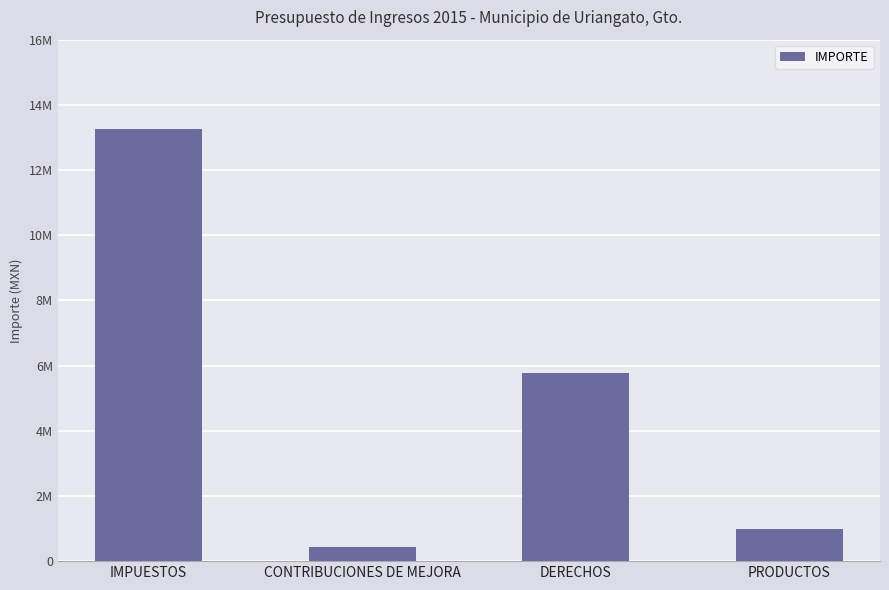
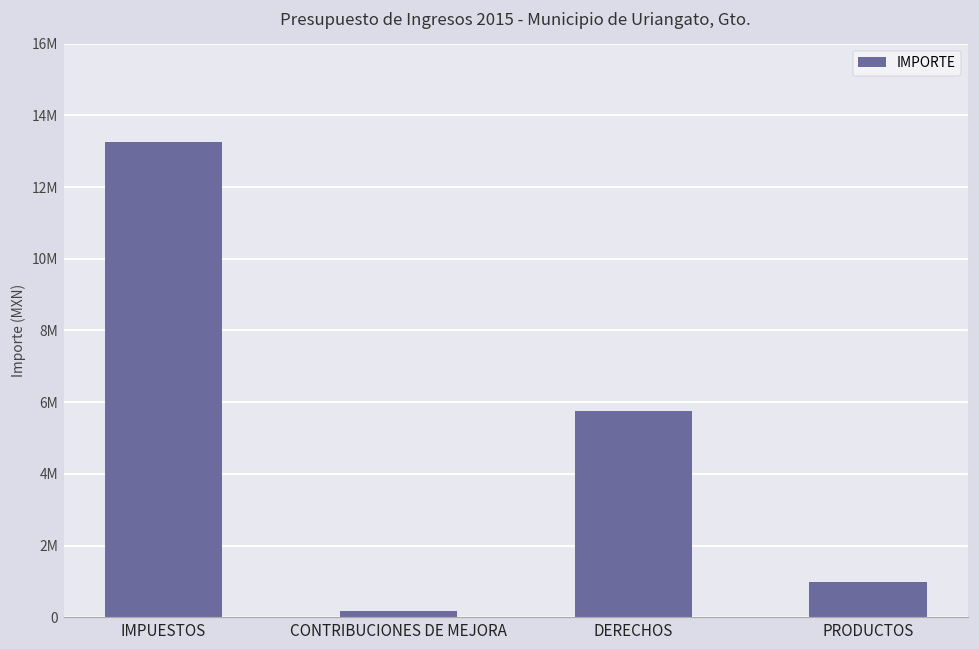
  {
    "IMPUESTOS": 13300000,
-   "CONTRIBUCIONES DE MEJORA": 400000,
+   "CONTRIBUCIONES DE MEJORA": 200000,
    "DERECHOS": 5800000,
    "PRODUCTOS": 1000000
  }
